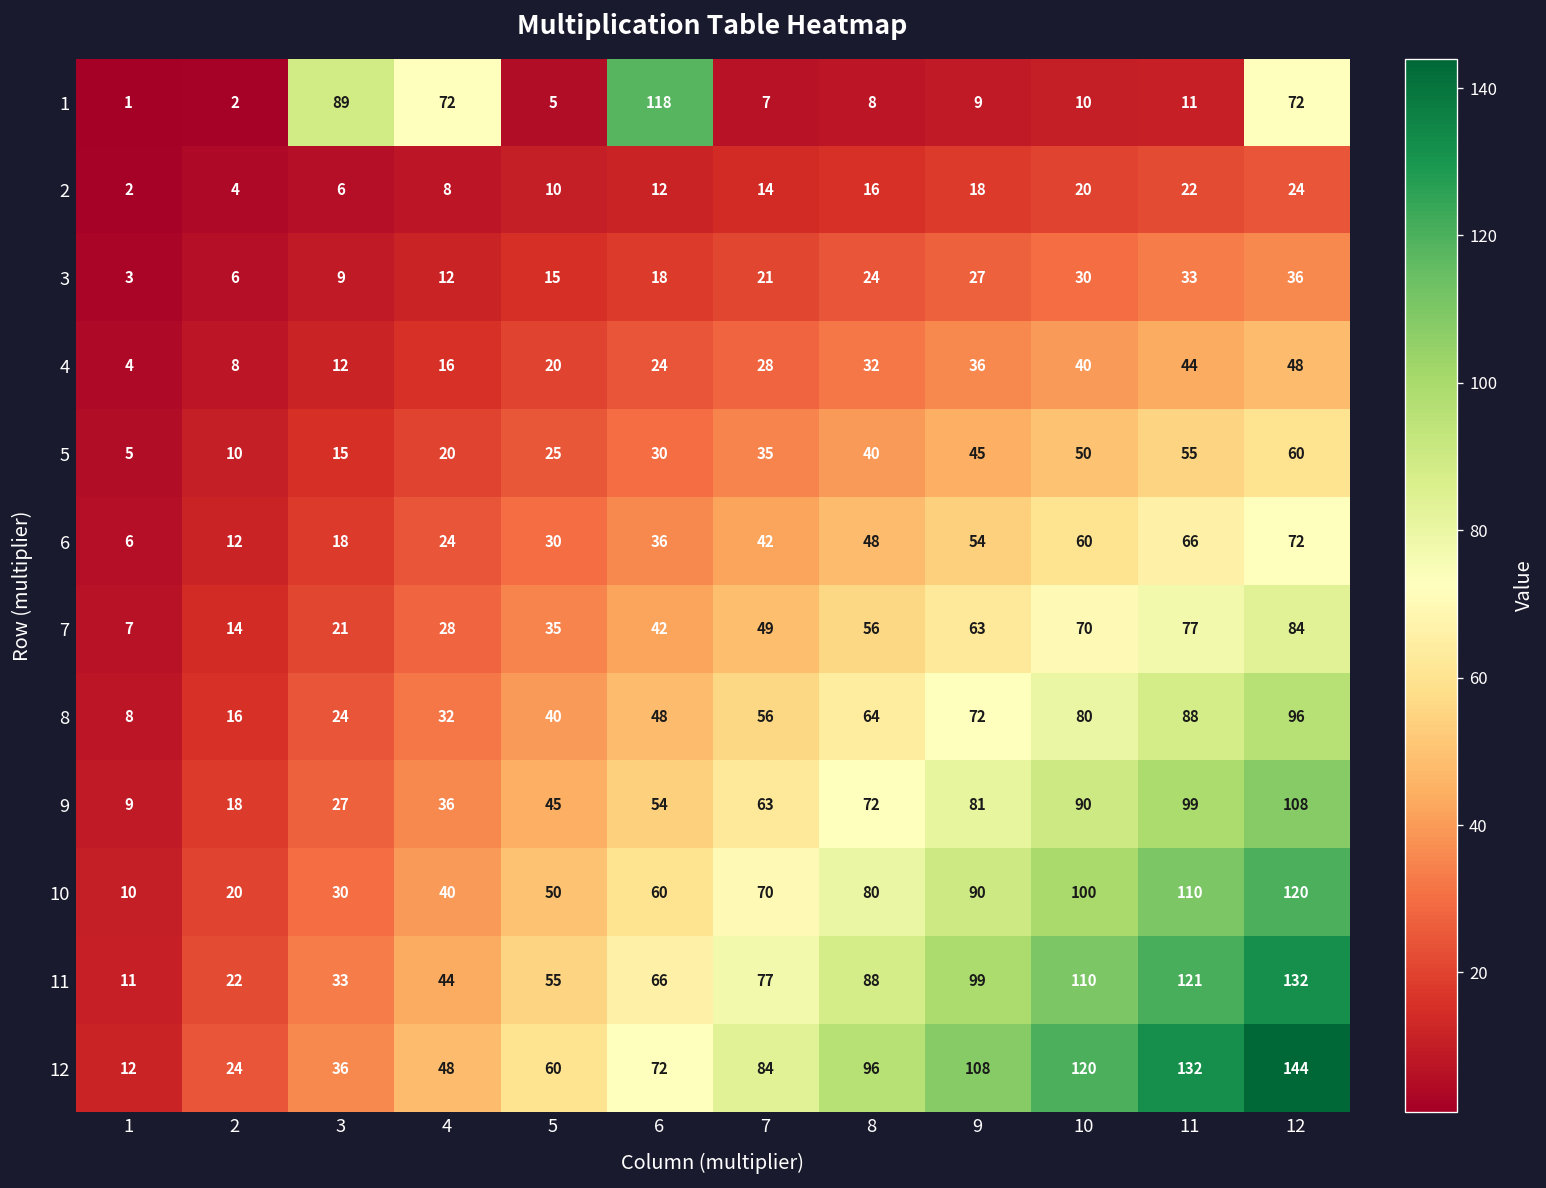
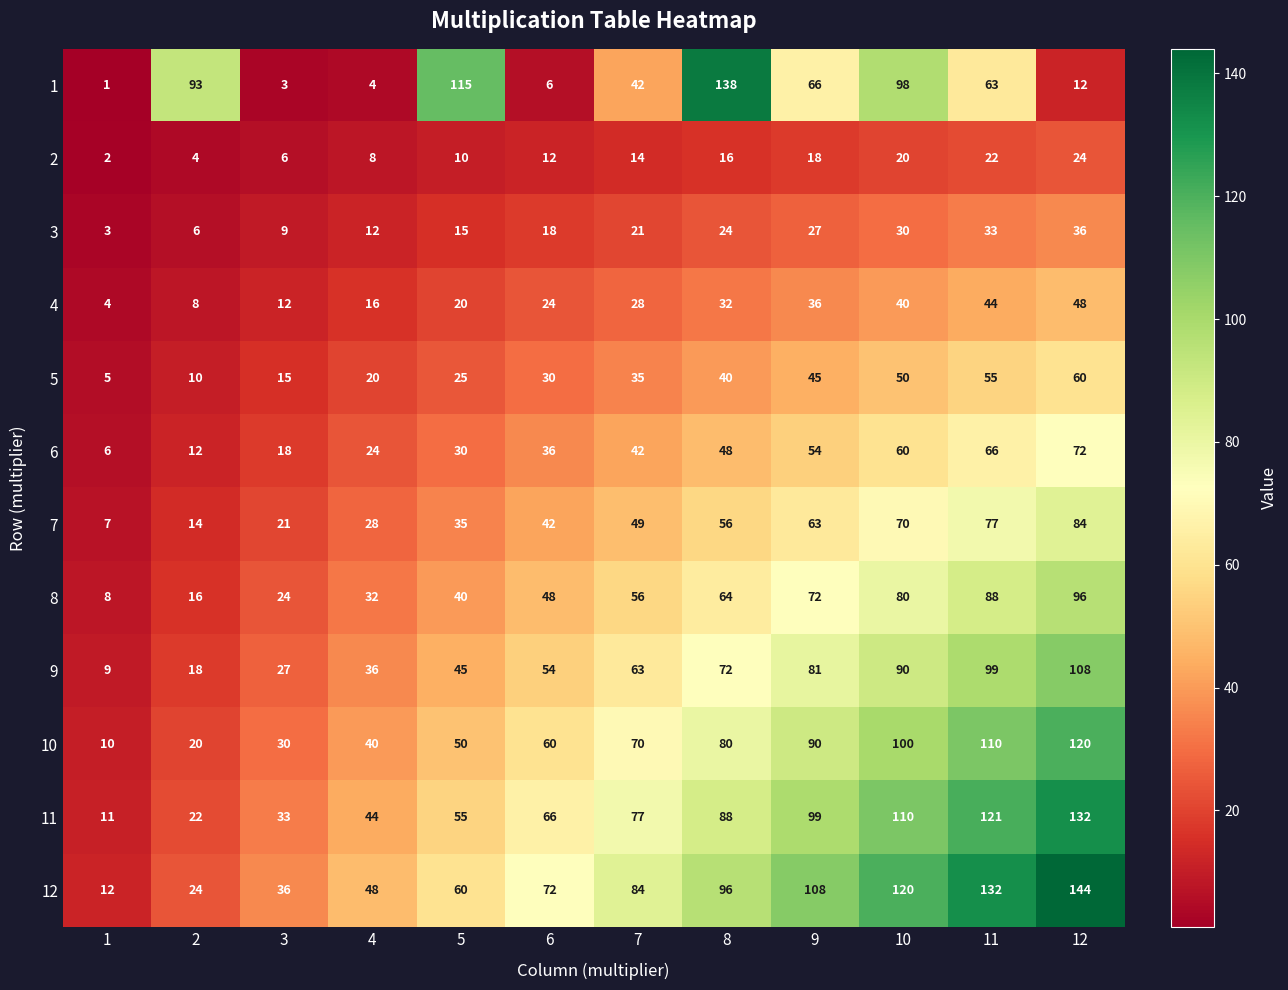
  {
    "1": {
      "1": 1,
-     "2": 2,
-     "3": 89,
-     "4": 72,
-     "5": 5,
-     "6": 118,
-     "7": 7,
-     "8": 8,
-     "9": 9,
-     "10": 10,
-     "11": 11,
-     "12": 72
+     "2": 93,
+     "3": 3,
+     "4": 4,
+     "5": 115,
+     "6": 6,
+     "7": 42,
+     "8": 138,
+     "9": 66,
+     "10": 98,
+     "11": 63,
+     "12": 12
    },
    "2": {
      "1": 2,
      "2": 4,
      "3": 6,
      "4": 8,
      "5": 10,
      "6": 12,
      "7": 14,
      "8": 16,
      "9": 18,
      "10": 20,
      "11": 22,
      "12": 24
    },
    "3": {
      "1": 3,
      "2": 6,
      "3": 9,
      "4": 12,
      "5": 15,
      "6": 18,
      "7": 21,
      "8": 24,
      "9": 27,
      "10": 30,
      "11": 33,
      "12": 36
    },
    "4": {
      "1": 4,
      "2": 8,
      "3": 12,
      "4": 16,
      "5": 20,
      "6": 24,
      "7": 28,
      "8": 32,
      "9": 36,
      "10": 40,
      "11": 44,
      "12": 48
    },
    "5": {
      "1": 5,
      "2": 10,
      "3": 15,
      "4": 20,
      "5": 25,
      "6": 30,
      "7": 35,
      "8": 40,
      "9": 45,
      "10": 50,
      "11": 55,
      "12": 60
    },
    "6": {
      "1": 6,
      "2": 12,
      "3": 18,
      "4": 24,
      "5": 30,
      "6": 36,
      "7": 42,
      "8": 48,
      "9": 54,
      "10": 60,
      "11": 66,
      "12": 72
    },
    "7": {
      "1": 7,
      "2": 14,
      "3": 21,
      "4": 28,
      "5": 35,
      "6": 42,
      "7": 49,
      "8": 56,
      "9": 63,
      "10": 70,
      "11": 77,
      "12": 84
    },
    "8": {
      "1": 8,
      "2": 16,
      "3": 24,
      "4": 32,
      "5": 40,
      "6": 48,
      "7": 56,
      "8": 64,
      "9": 72,
      "10": 80,
      "11": 88,
      "12": 96
    },
    "9": {
      "1": 9,
      "2": 18,
      "3": 27,
      "4": 36,
      "5": 45,
      "6": 54,
      "7": 63,
      "8": 72,
      "9": 81,
      "10": 90,
      "11": 99,
      "12": 108
    },
    "10": {
      "1": 10,
      "2": 20,
      "3": 30,
      "4": 40,
      "5": 50,
      "6": 60,
      "7": 70,
      "8": 80,
      "9": 90,
      "10": 100,
      "11": 110,
      "12": 120
    },
    "11": {
      "1": 11,
      "2": 22,
      "3": 33,
      "4": 44,
      "5": 55,
      "6": 66,
      "7": 77,
      "8": 88,
      "9": 99,
      "10": 110,
      "11": 121,
      "12": 132
    },
    "12": {
      "1": 12,
      "2": 24,
      "3": 36,
      "4": 48,
      "5": 60,
      "6": 72,
      "7": 84,
      "8": 96,
      "9": 108,
      "10": 120,
      "11": 132,
      "12": 144
    }
  }
